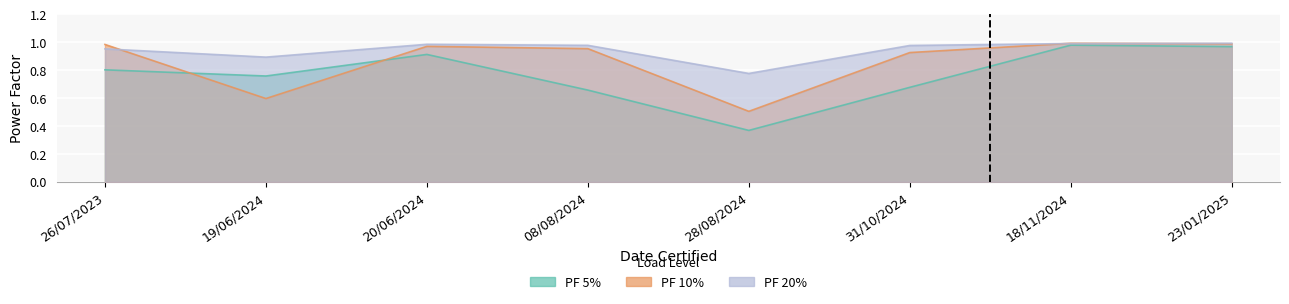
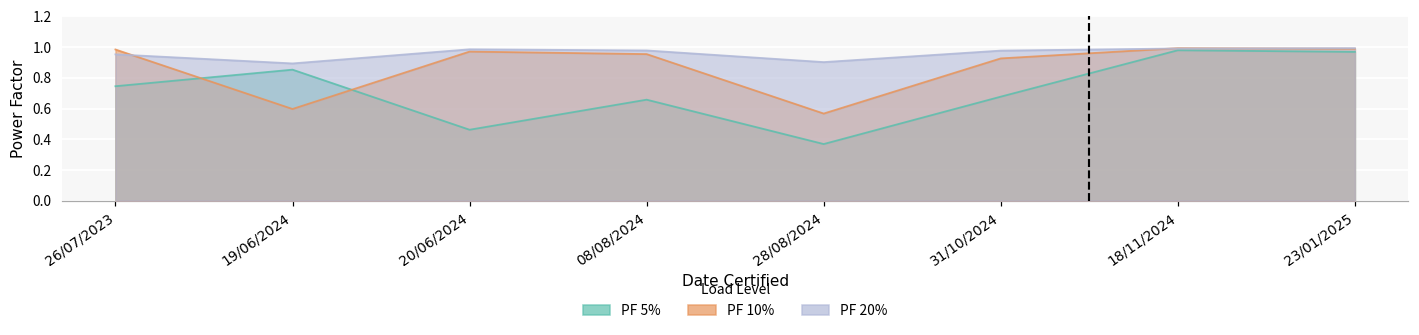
  {
    "PF 5%": {
-     "26/07/2023": 0.80,
-     "19/06/2024": 0.76,
-     "20/06/2024": 0.91,
+     "26/07/2023": 0.75,
+     "19/06/2024": 0.85,
+     "20/06/2024": 0.46,
      "08/08/2024": 0.66,
      "28/08/2024": 0.37,
      "31/10/2024": 0.68,
      "23/01/2025": 0.97
    },
    "PF 10%": {
      "26/07/2023": 0.98,
      "19/06/2024": 0.60,
      "08/08/2024": 0.95,
-     "28/08/2024": 0.51,
+     "28/08/2024": 0.57,
      "31/10/2024": 0.93
    },
    "PF 20%": {
      "26/07/2023": 0.95,
      "19/06/2024": 0.89,
      "08/08/2024": 0.98,
-     "28/08/2024": 0.78,
+     "28/08/2024": 0.90,
      "31/10/2024": 0.98
    }
  }
